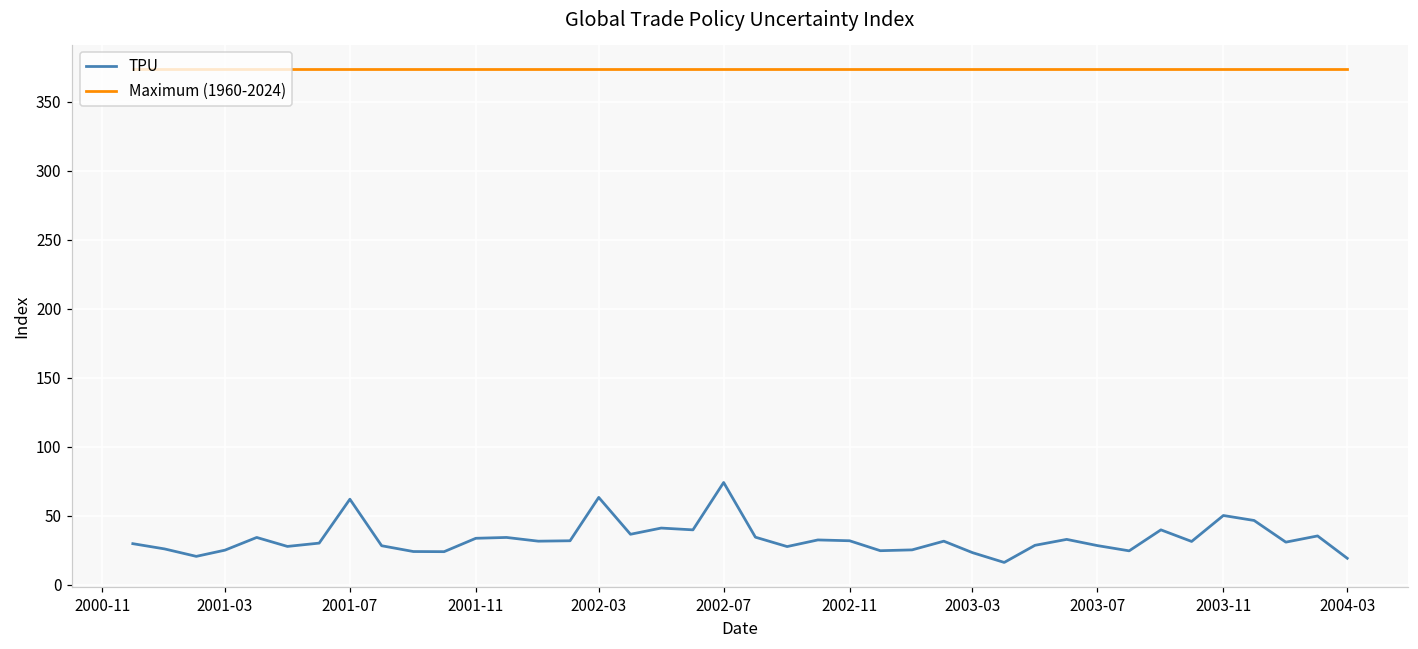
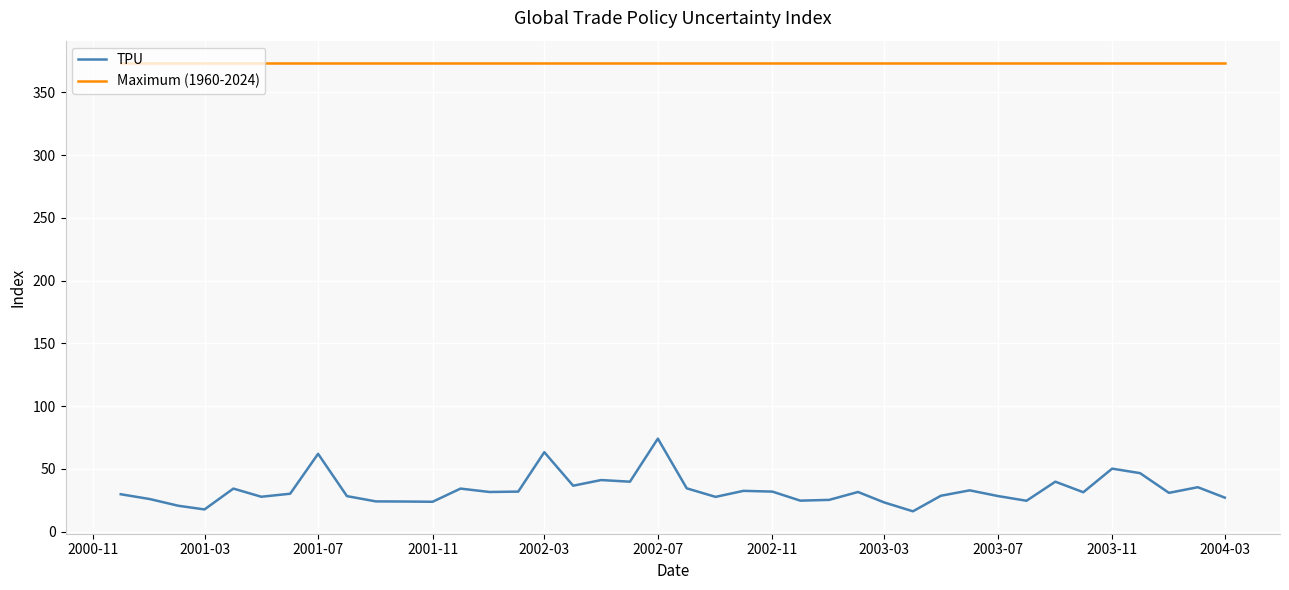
  {
    "TPU": {
-     "2001-03": 25,
+     "2001-03": 18,
      "2001-07": 62,
-     "2001-11": 34,
+     "2001-11": 24,
      "2002-03": 63,
      "2002-07": 74,
      "2002-11": 32,
      "2003-03": 23,
      "2003-07": 28,
      "2003-11": 50,
-     "2004-03": 19
+     "2004-03": 27
    },
    "Maximum (1960-2024)": {
      "2001-07": 373,
      "2001-11": 373,
      "2002-03": 373,
      "2002-07": 373,
      "2002-11": 373,
      "2003-03": 373,
      "2003-07": 373,
      "2003-11": 373,
      "2004-03": 373
    }
  }
